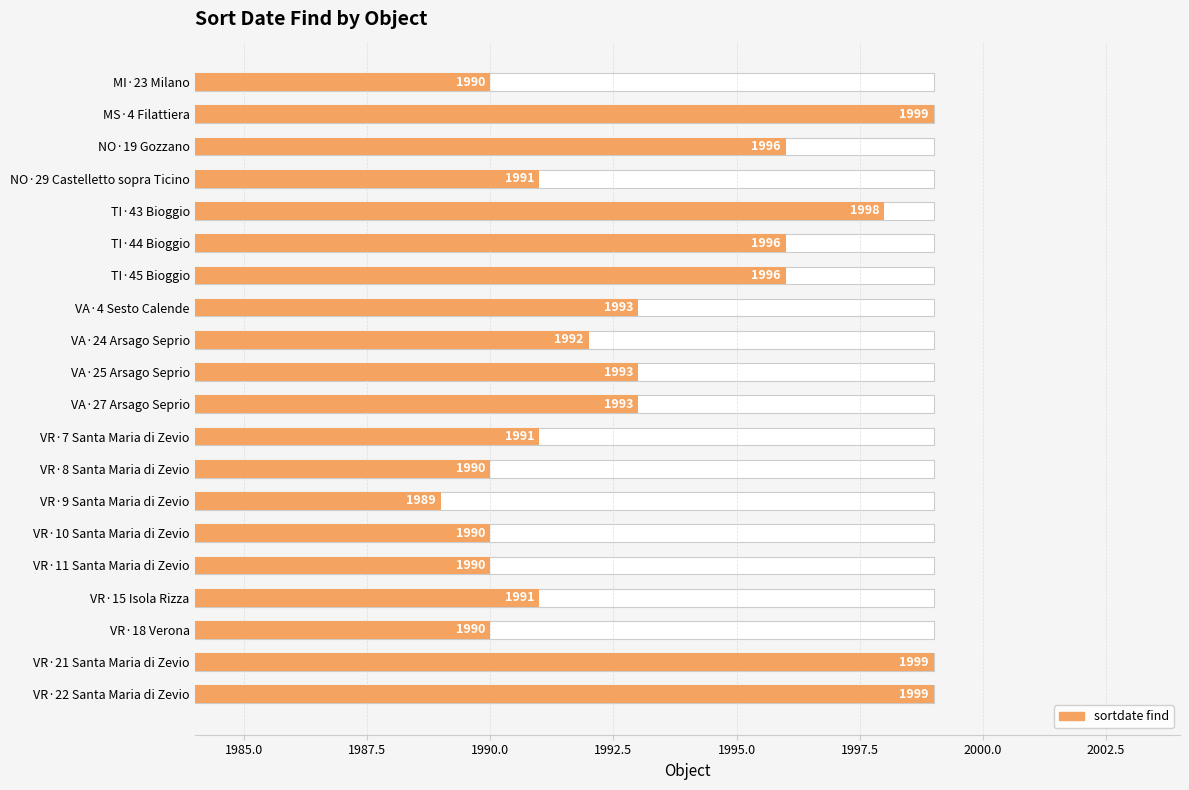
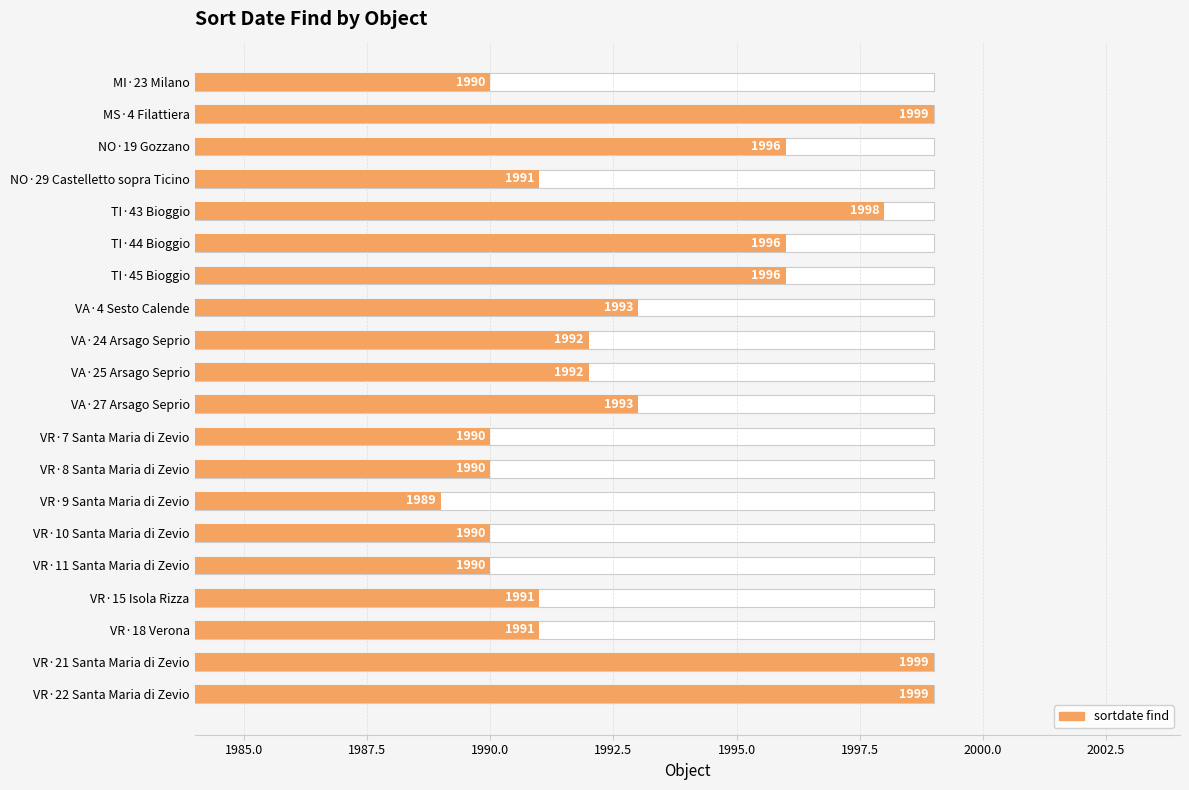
  {
    "sortdate find": {
      "MS·4 Filattiera": 1999,
-     "VA·25 Arsago Seprio": 1993,
-     "VR·7 Santa Maria di Zevio": 1991,
-     "VR·18 Verona": 1990,
+     "VA·25 Arsago Seprio": 1992,
+     "VR·7 Santa Maria di Zevio": 1990,
+     "VR·18 Verona": 1991,
      "VR·21 Santa Maria di Zevio": 1999,
      "VR·22 Santa Maria di Zevio": 1999
    }
  }
